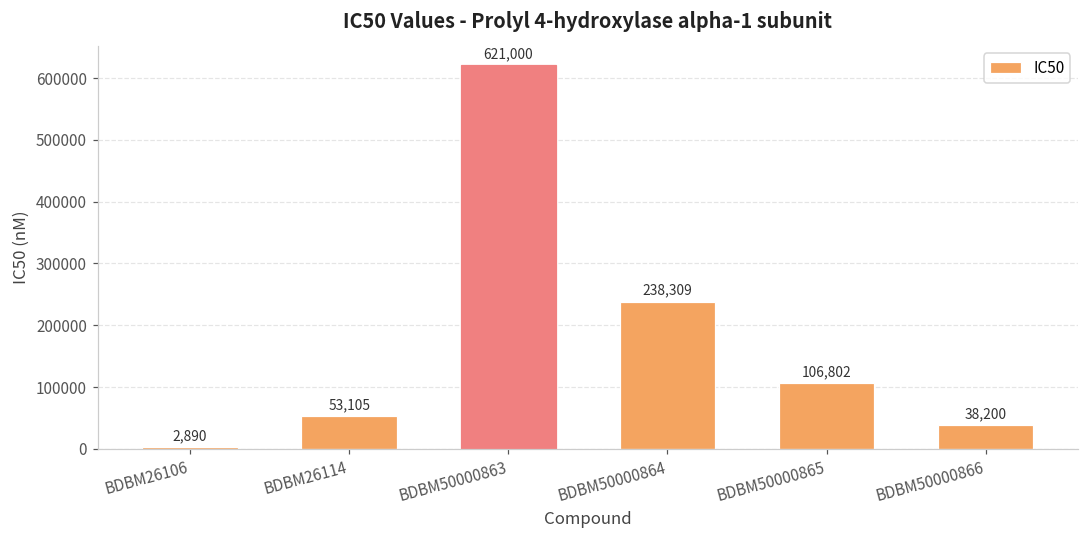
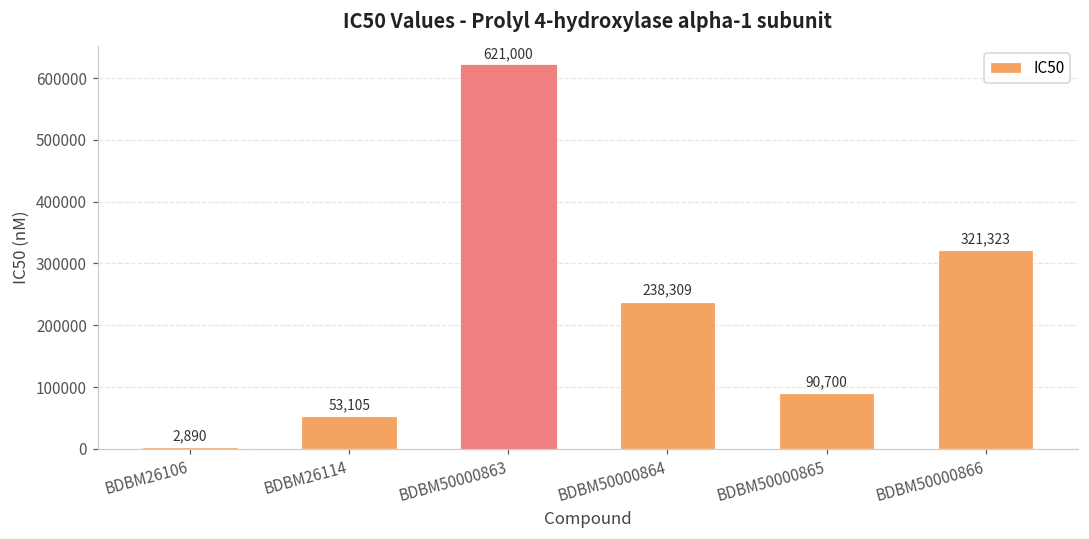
  {
    "BDBM26106": "2,890",
    "BDBM26114": "53,105",
    "BDBM50000863": "621,000",
    "BDBM50000864": "238,309",
-   "BDBM50000865": "106,802",
-   "BDBM50000866": "38,200"
+   "BDBM50000865": "90,700",
+   "BDBM50000866": "321,323"
  }
